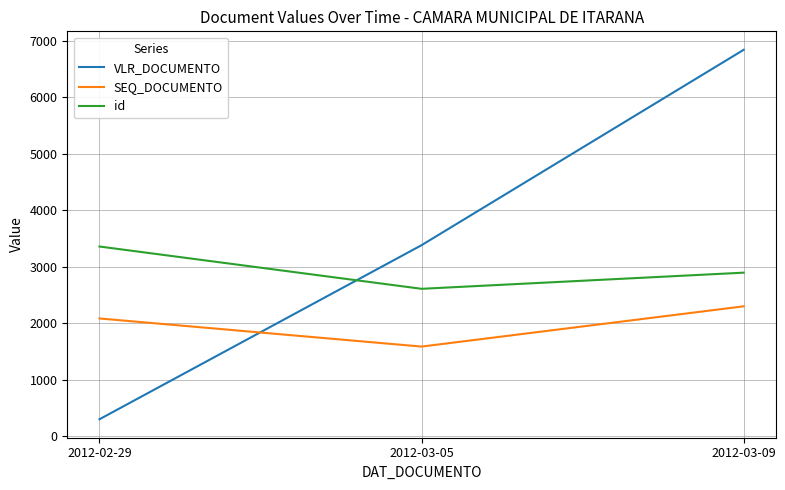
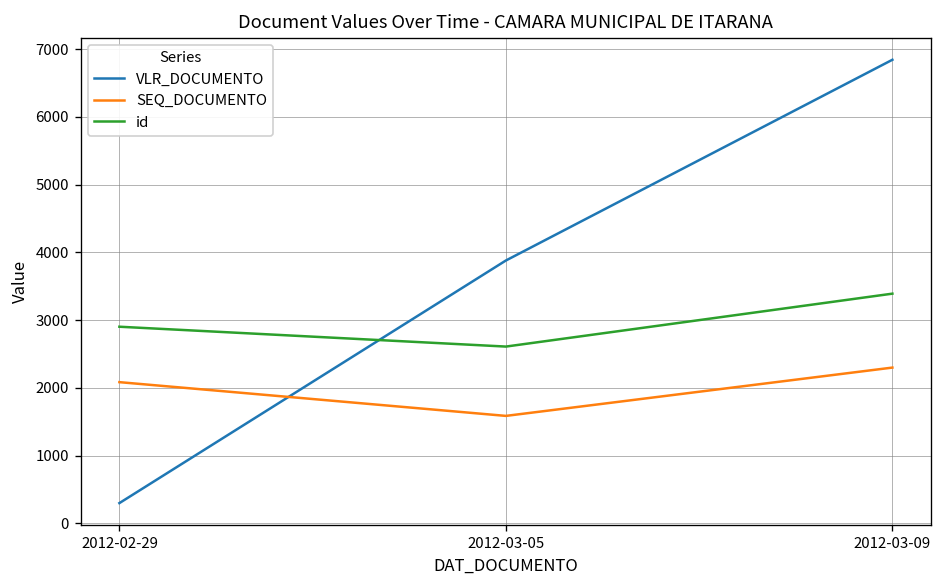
  {
    "VLR_DOCUMENTO": {
      "2012-02-29": 300,
-     "2012-03-05": 3400,
+     "2012-03-05": 3900,
      "2012-03-09": 6800
    },
    "SEQ_DOCUMENTO": {
      "2012-02-29": 2100,
      "2012-03-05": 1600,
      "2012-03-09": 2300
    },
    "id": {
-     "2012-02-29": 3400,
+     "2012-02-29": 2900,
      "2012-03-05": 2600,
-     "2012-03-09": 2900
+     "2012-03-09": 3400
    }
  }
